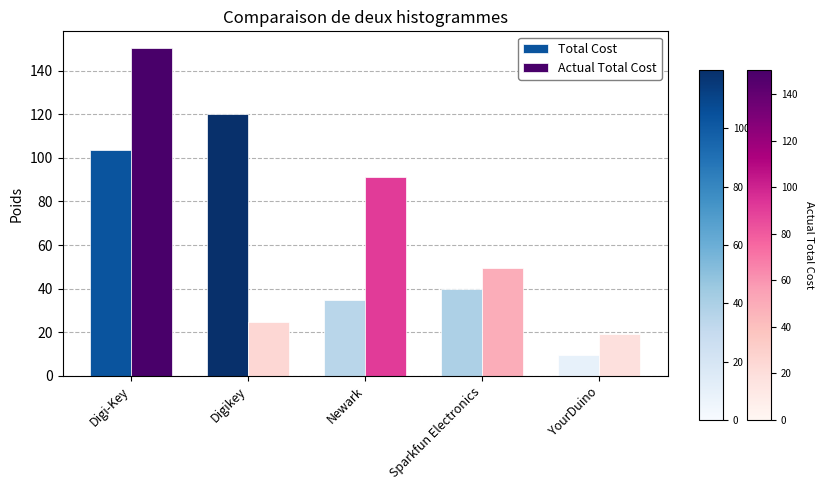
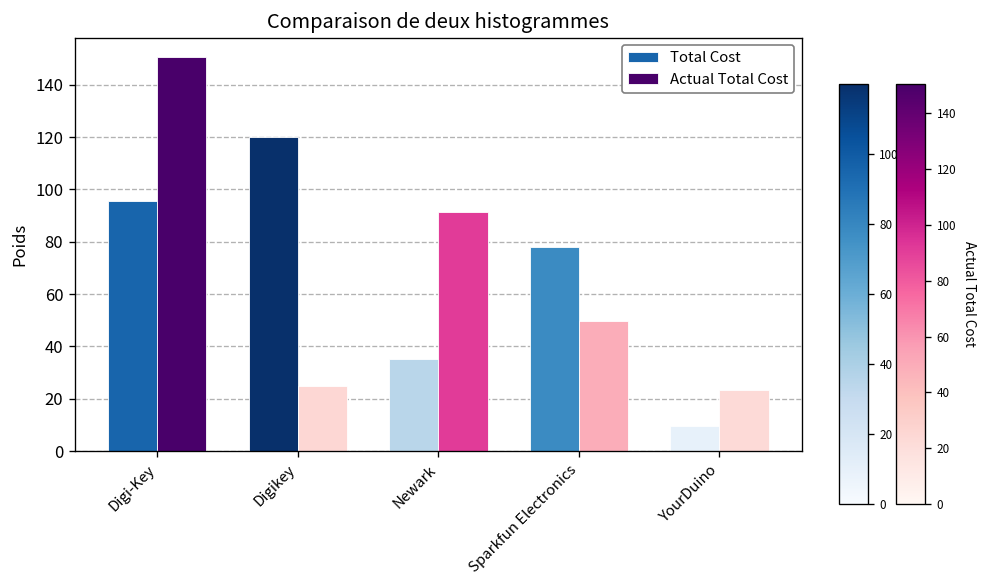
  {
    "Total Cost": {
-     "Digi-Key": 104,
+     "Digi-Key": 95,
      "Digikey": 120,
      "Newark": 35,
-     "Sparkfun Electronics": 40,
+     "Sparkfun Electronics": 78,
      "YourDuino": 10
    },
    "Actual Total Cost": {
      "Digi-Key": 150,
      "Digikey": 25,
      "Newark": 91,
      "Sparkfun Electronics": 50,
-     "YourDuino": 19
+     "YourDuino": 23
    }
  }
